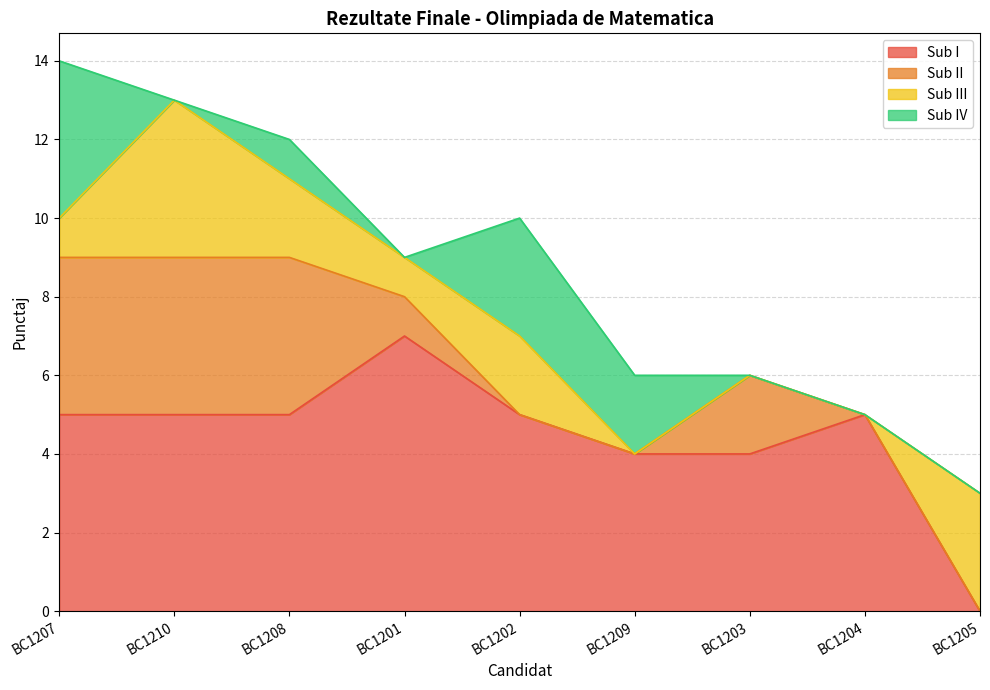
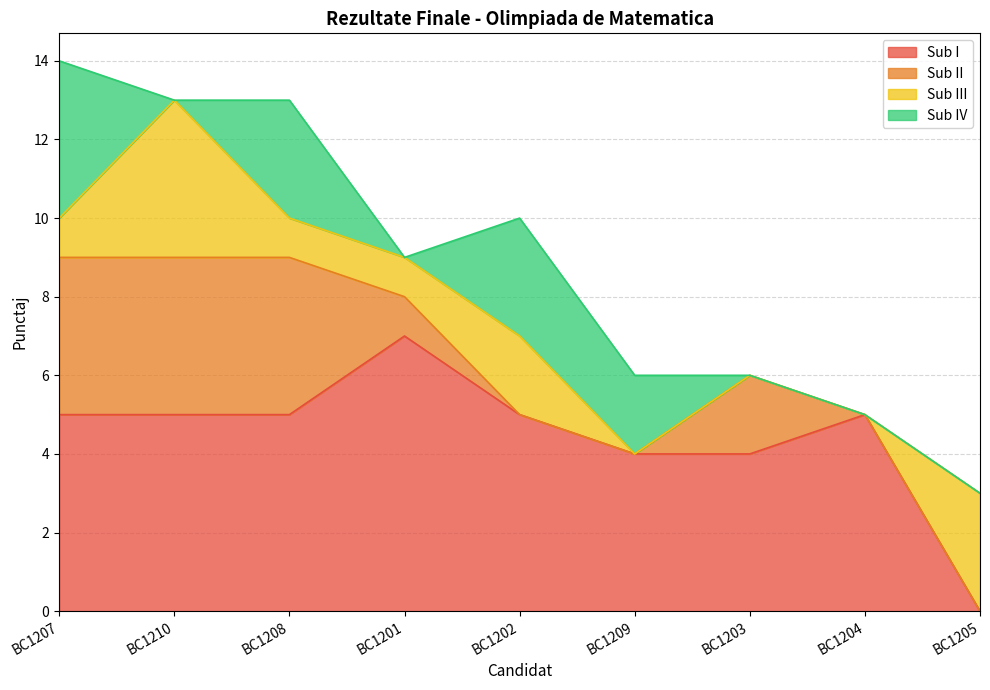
  {
    "Sub III": {
      "BC1207": 1,
-     "BC1208": 2,
+     "BC1208": 1,
      "BC1202": 2
    },
    "Sub IV": {
      "BC1207": 4,
-     "BC1208": 1,
+     "BC1208": 3,
      "BC1202": 3,
      "BC1209": 2
    }
  }
